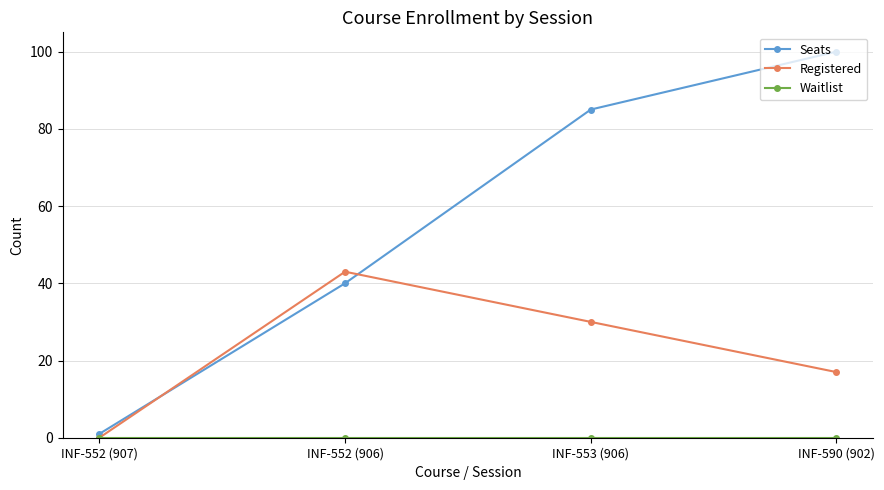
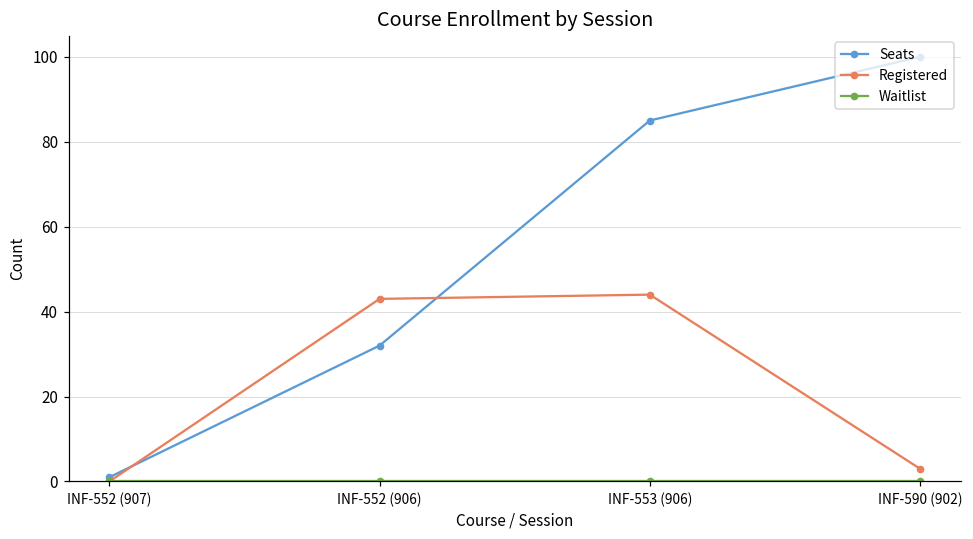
  {
    "Seats": {
      "INF-552 (907)": 1,
-     "INF-552 (906)": 40,
+     "INF-552 (906)": 32,
      "INF-553 (906)": 85
    },
    "Registered": {
      "INF-552 (906)": 43,
-     "INF-553 (906)": 30,
-     "INF-590 (902)": 17
+     "INF-553 (906)": 44,
+     "INF-590 (902)": 3
    },
    "Waitlist": {
      "INF-552 (906)": 0,
      "INF-553 (906)": 0,
      "INF-590 (902)": 0
    }
  }
